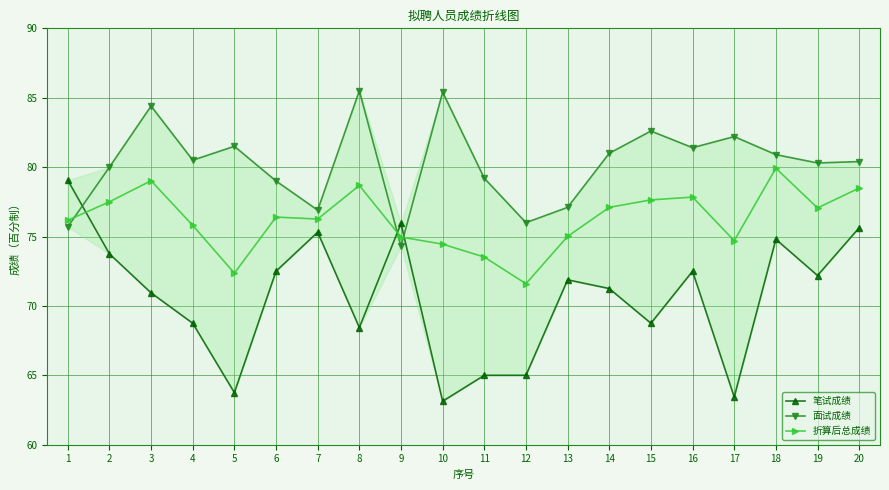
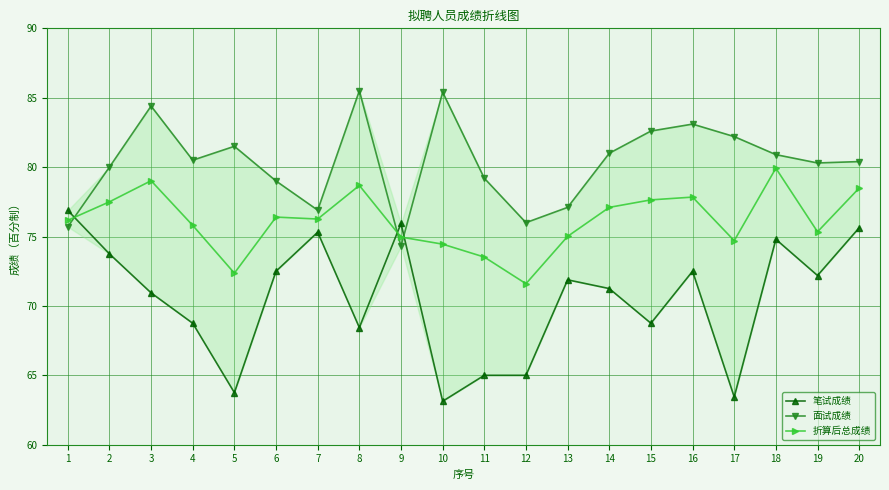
  {
    "笔试成绩": {
-     "1": 79.1,
+     "1": 76.9,
      "2": 73.8,
      "3": 70.9,
      "4": 68.8,
      "5": 63.8,
      "6": 72.5,
      "7": 75.3,
      "8": 68.4,
      "10": 63.1,
      "11": 65.0,
      "12": 65.0,
      "13": 71.9,
      "14": 71.3,
      "15": 68.8,
      "16": 72.5,
      "17": 63.4,
      "18": 74.8,
      "19": 72.2,
      "20": 75.6
    },
    "面试成绩": {
      "1": 75.7,
      "9": 74.3,
-     "16": 81.4
+     "16": 83.1
    },
    "折算后总成绩": {
      "1": 76.2,
      "2": 77.5,
      "3": 79.0,
      "4": 75.8,
      "5": 72.4,
      "6": 76.4,
      "7": 76.3,
      "8": 78.7,
      "9": 75.0,
      "10": 74.5,
      "11": 73.5,
      "12": 71.6,
      "13": 75.0,
      "14": 77.1,
      "15": 77.6,
      "16": 77.8,
      "17": 74.7,
      "18": 79.9,
-     "19": 77.1,
+     "19": 75.3,
      "20": 78.5
    }
  }
